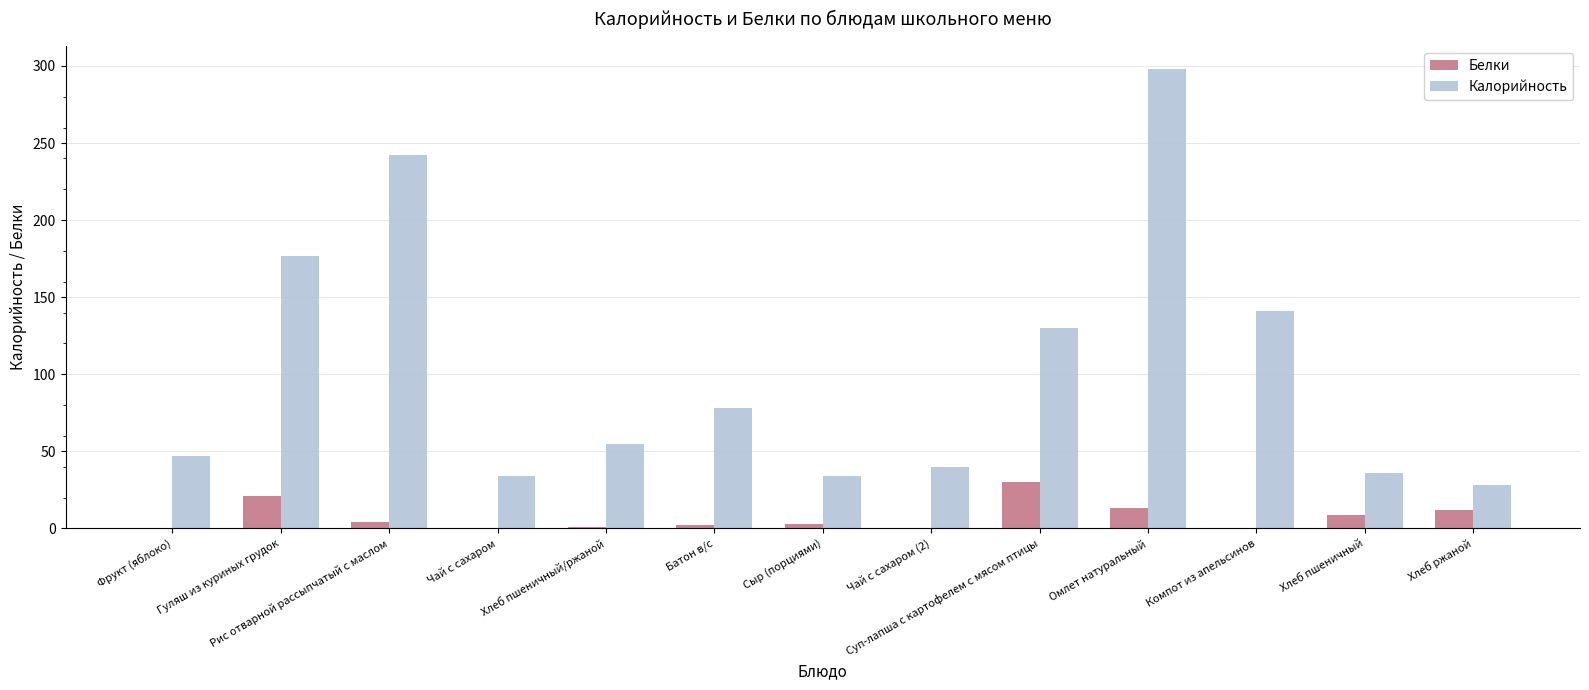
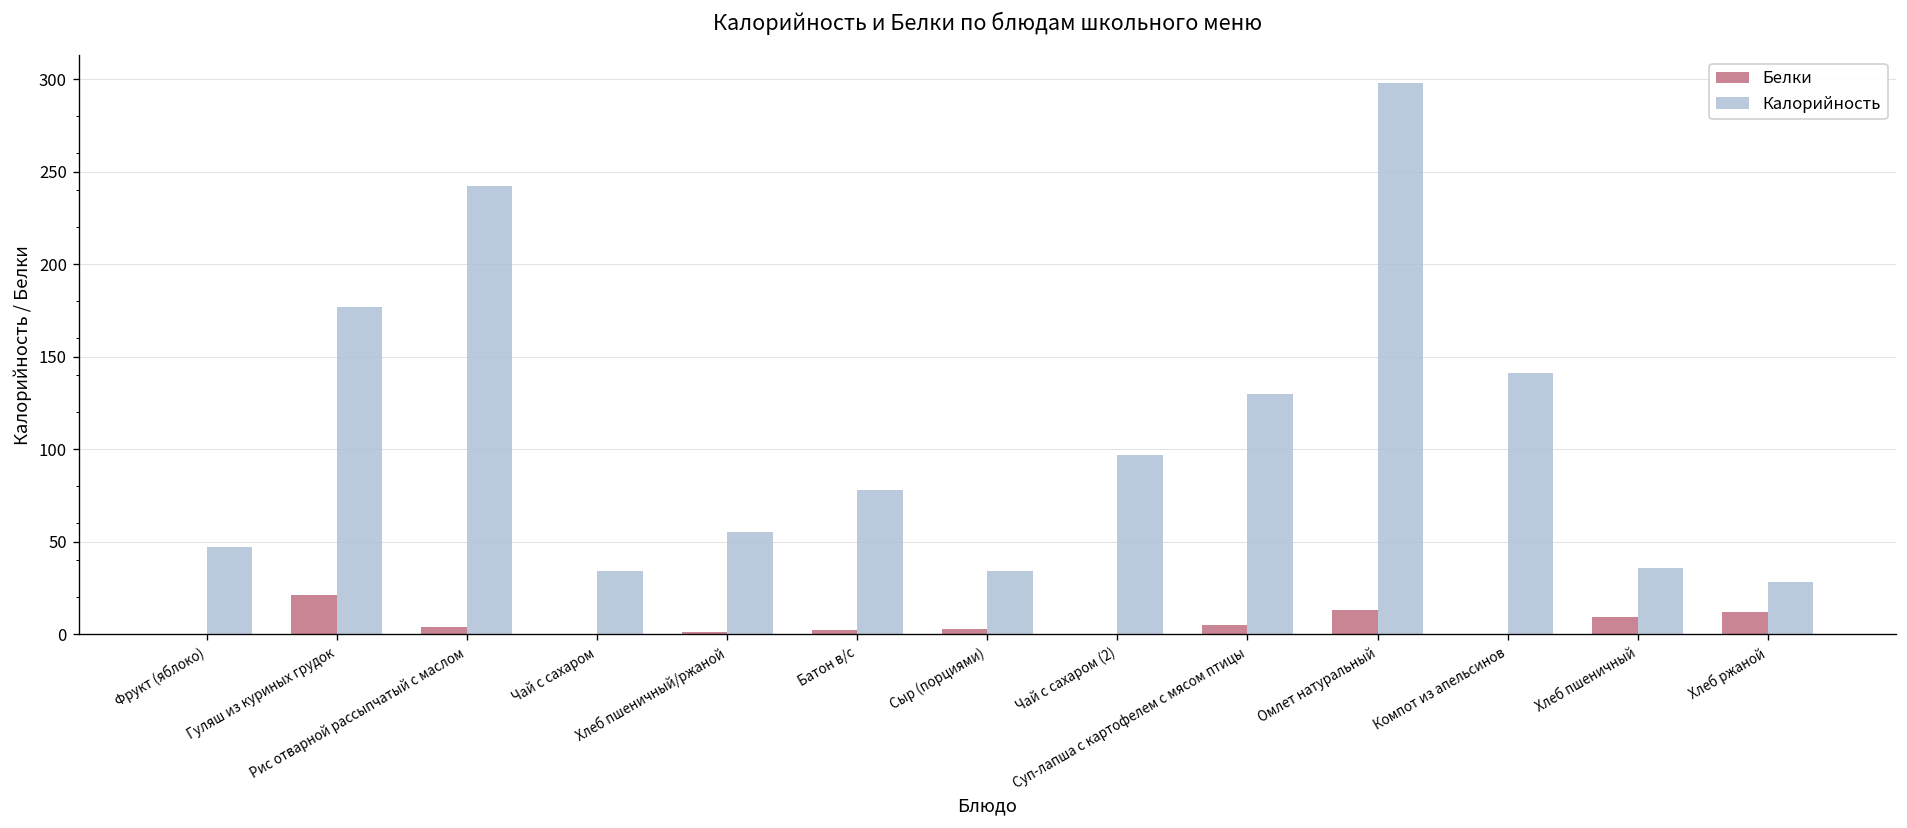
  {
    "Белки": {
      "Фрукт (яблоко)": 0,
      "Гуляш из куриных грудок": 21,
      "Рис отварной рассыпчатый с маслом": 4,
      "Чай с сахаром": 0,
      "Батон в/с": 2,
      "Сыр (порциями)": 3,
      "Чай с сахаром (2)": 0,
-     "Суп-лапша с картофелем с мясом птицы": 30,
+     "Суп-лапша с картофелем с мясом птицы": 5,
      "Омлет натуральный": 13,
      "Компот из апельсинов": 0,
      "Хлеб пшеничный": 9,
      "Хлеб ржаной": 12
    },
    "Калорийность": {
      "Фрукт (яблоко)": 47,
      "Гуляш из куриных грудок": 177,
      "Рис отварной рассыпчатый с маслом": 242,
      "Чай с сахаром": 34,
      "Хлеб пшеничный/ржаной": 55,
      "Батон в/с": 78,
      "Сыр (порциями)": 34,
-     "Чай с сахаром (2)": 40,
+     "Чай с сахаром (2)": 97,
      "Суп-лапша с картофелем с мясом птицы": 130,
      "Омлет натуральный": 298,
      "Компот из апельсинов": 141,
      "Хлеб пшеничный": 36,
      "Хлеб ржаной": 28
    }
  }
